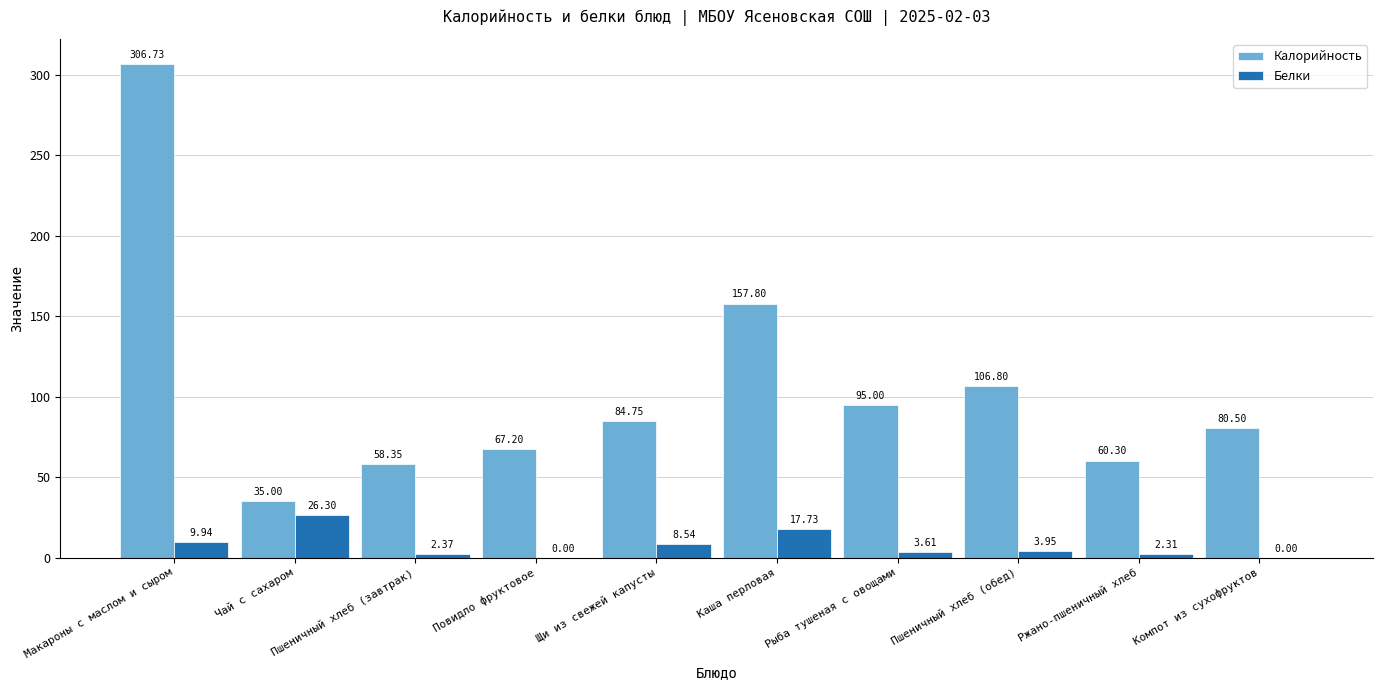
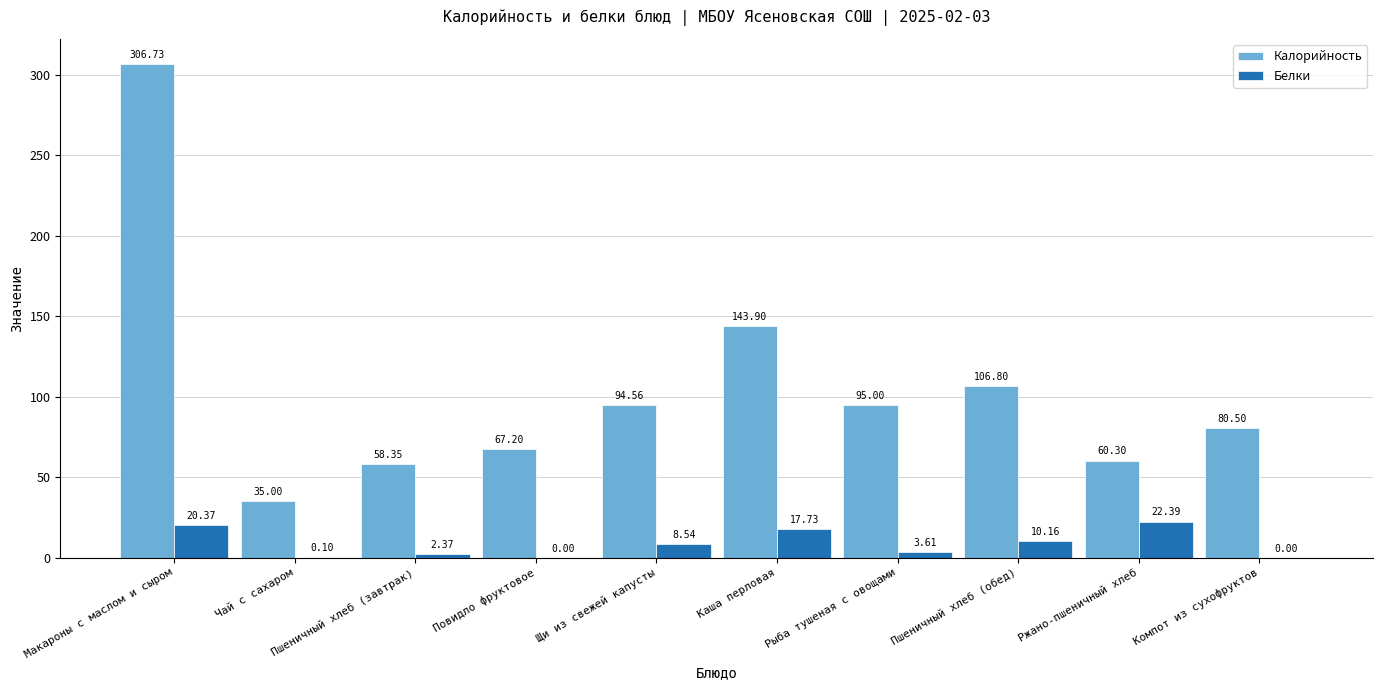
  {
    "Калорийность": {
      "Макароны с маслом и сыром": 306.73,
      "Чай с сахаром": 35.00,
      "Пшеничный хлеб (завтрак)": 58.35,
      "Повидло фруктовое": 67.20,
-     "Щи из свежей капусты": 84.75,
-     "Каша перловая": 157.80,
+     "Щи из свежей капусты": 94.56,
+     "Каша перловая": 143.90,
      "Рыба тушеная с овощами": 95.00,
      "Пшеничный хлеб (обед)": 106.80,
      "Ржано-пшеничный хлеб": 60.30,
      "Компот из сухофруктов": 80.50
    },
    "Белки": {
-     "Макароны с маслом и сыром": 9.94,
-     "Чай с сахаром": 26.30,
+     "Макароны с маслом и сыром": 20.37,
+     "Чай с сахаром": 0.10,
      "Пшеничный хлеб (завтрак)": 2.37,
      "Повидло фруктовое": 0.00,
      "Щи из свежей капусты": 8.54,
      "Каша перловая": 17.73,
      "Рыба тушеная с овощами": 3.61,
-     "Пшеничный хлеб (обед)": 3.95,
-     "Ржано-пшеничный хлеб": 2.31,
+     "Пшеничный хлеб (обед)": 10.16,
+     "Ржано-пшеничный хлеб": 22.39,
      "Компот из сухофруктов": 0.00
    }
  }
